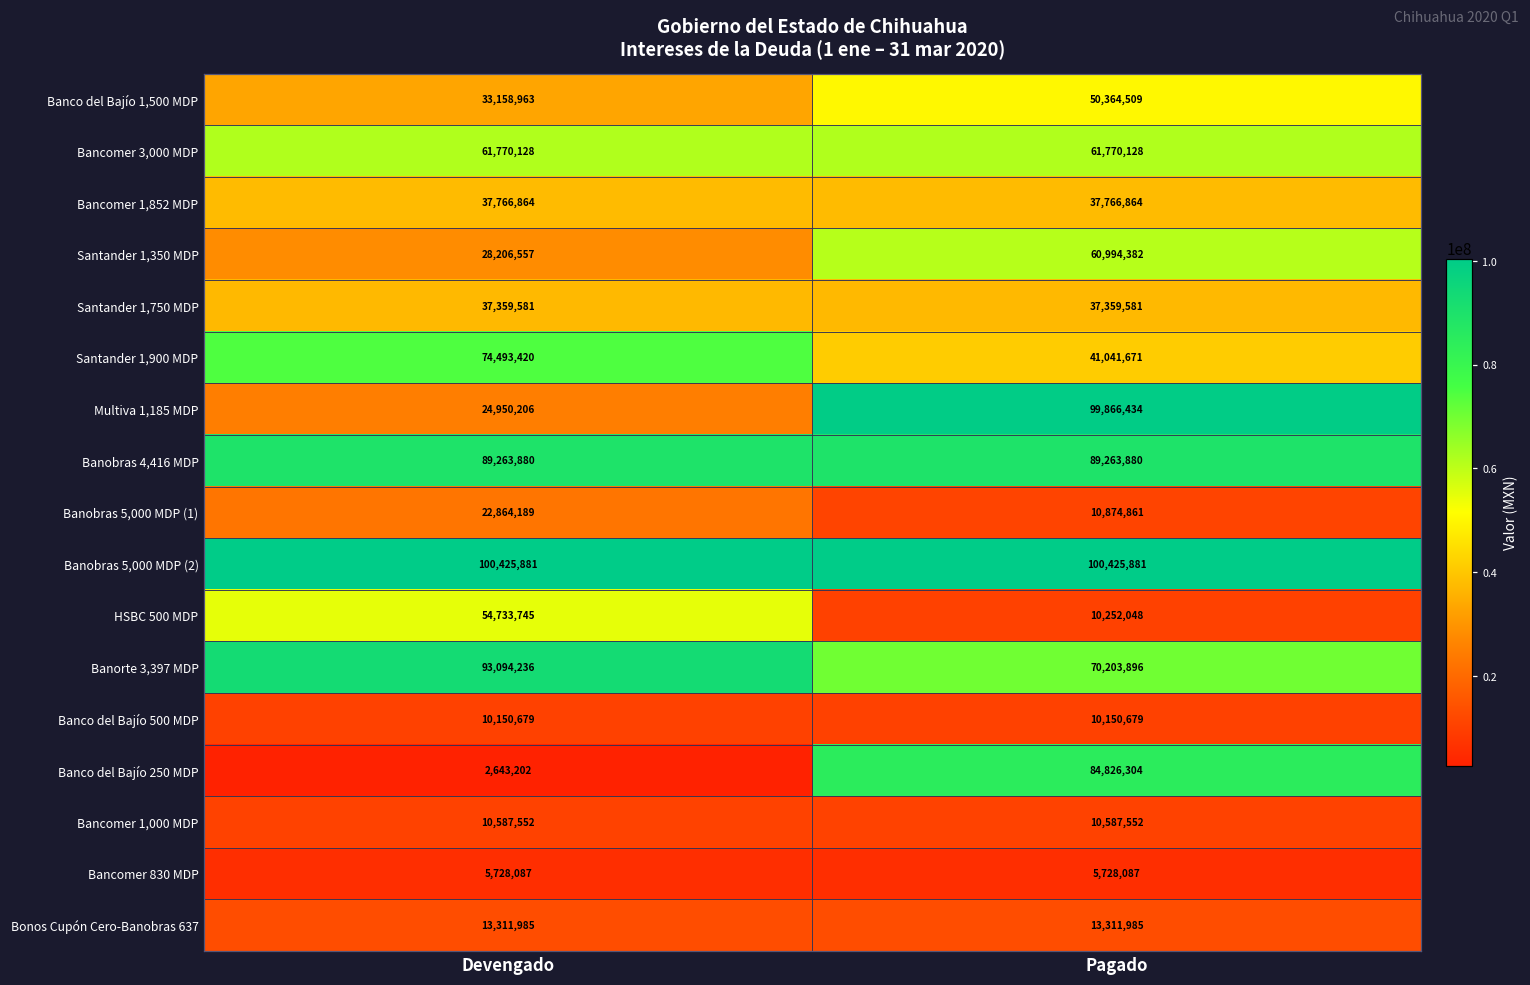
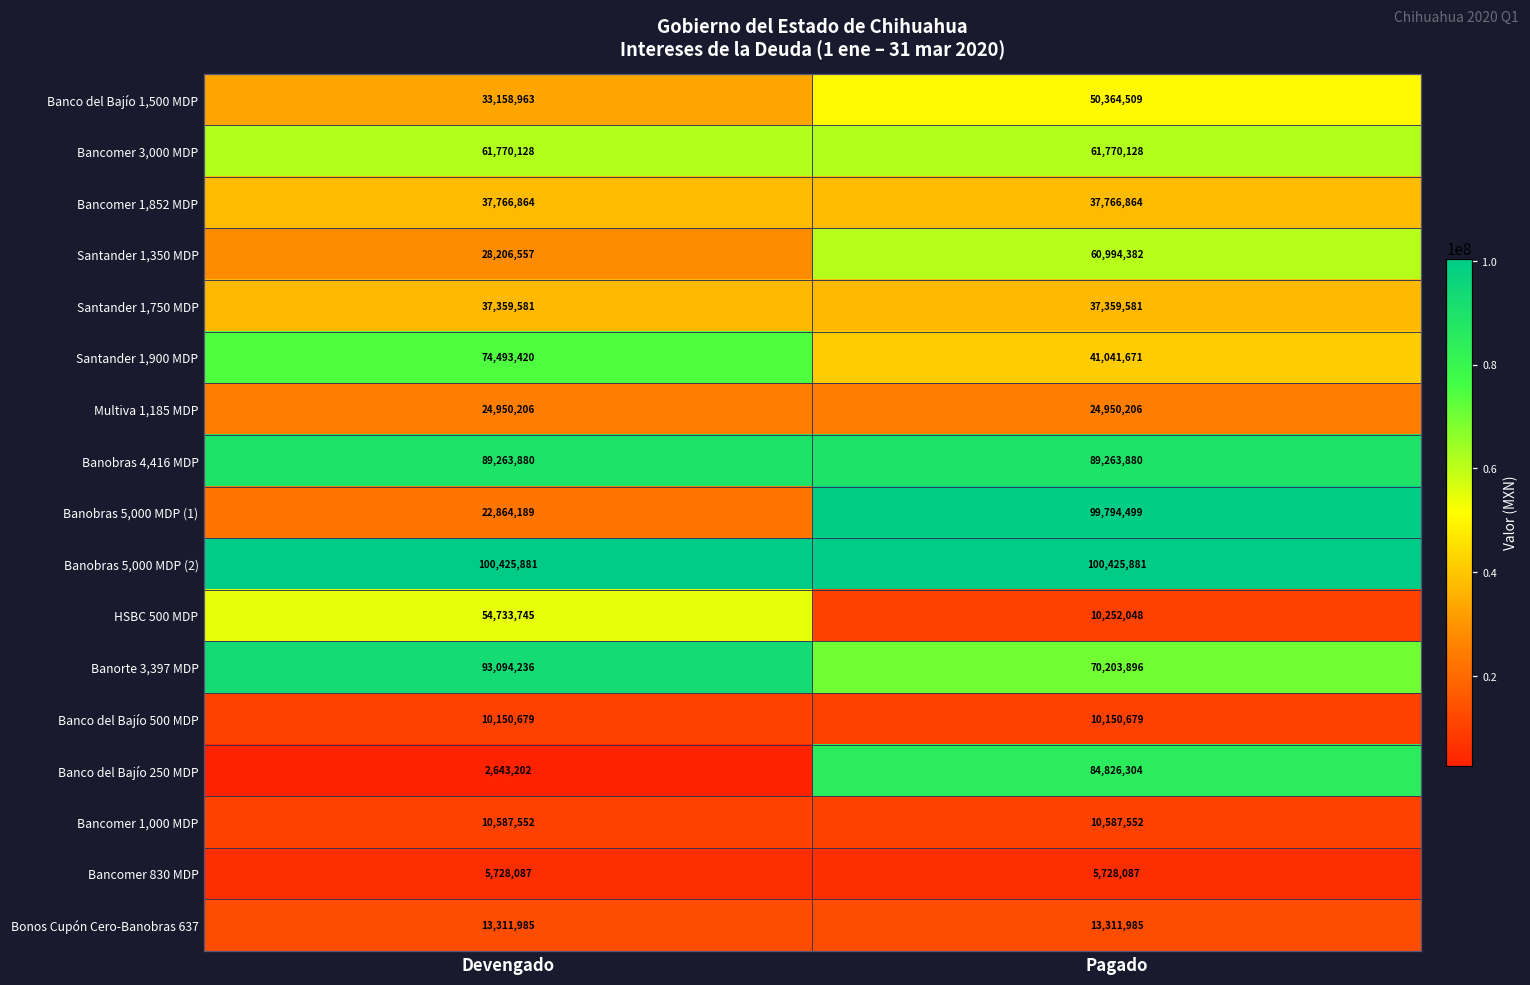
  {
    "Banco del Bajío 1,500 MDP": {
      "Devengado": "33,158,963",
      "Pagado": "50,364,509"
    },
    "Bancomer 3,000 MDP": {
      "Devengado": "61,770,128",
      "Pagado": "61,770,128"
    },
    "Bancomer 1,852 MDP": {
      "Devengado": "37,766,864",
      "Pagado": "37,766,864"
    },
    "Santander 1,350 MDP": {
      "Devengado": "28,206,557",
      "Pagado": "60,994,382"
    },
    "Santander 1,750 MDP": {
      "Devengado": "37,359,581",
      "Pagado": "37,359,581"
    },
    "Santander 1,900 MDP": {
      "Devengado": "74,493,420",
      "Pagado": "41,041,671"
    },
    "Multiva 1,185 MDP": {
      "Devengado": "24,950,206",
-     "Pagado": "99,866,434"
+     "Pagado": "24,950,206"
    },
    "Banobras 4,416 MDP": {
      "Devengado": "89,263,880",
      "Pagado": "89,263,880"
    },
    "Banobras 5,000 MDP (1)": {
      "Devengado": "22,864,189",
-     "Pagado": "10,874,861"
+     "Pagado": "99,794,499"
    },
    "Banobras 5,000 MDP (2)": {
      "Devengado": "100,425,881",
      "Pagado": "100,425,881"
    },
    "HSBC 500 MDP": {
      "Devengado": "54,733,745",
      "Pagado": "10,252,048"
    },
    "Banorte 3,397 MDP": {
      "Devengado": "93,094,236",
      "Pagado": "70,203,896"
    },
    "Banco del Bajío 500 MDP": {
      "Devengado": "10,150,679",
      "Pagado": "10,150,679"
    },
    "Banco del Bajío 250 MDP": {
      "Devengado": "2,643,202",
      "Pagado": "84,826,304"
    },
    "Bancomer 1,000 MDP": {
      "Devengado": "10,587,552",
      "Pagado": "10,587,552"
    },
    "Bancomer 830 MDP": {
      "Devengado": "5,728,087",
      "Pagado": "5,728,087"
    },
    "Bonos Cupón Cero-Banobras 637": {
      "Devengado": "13,311,985",
      "Pagado": "13,311,985"
    }
  }
